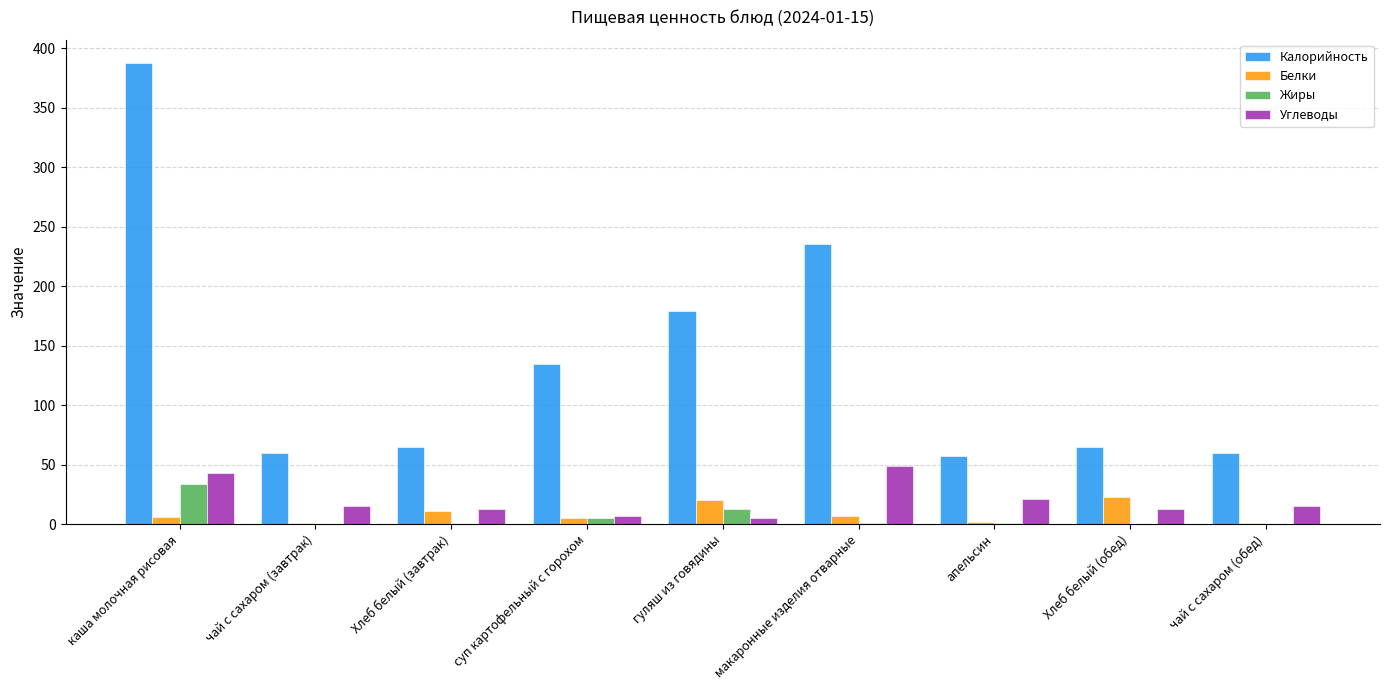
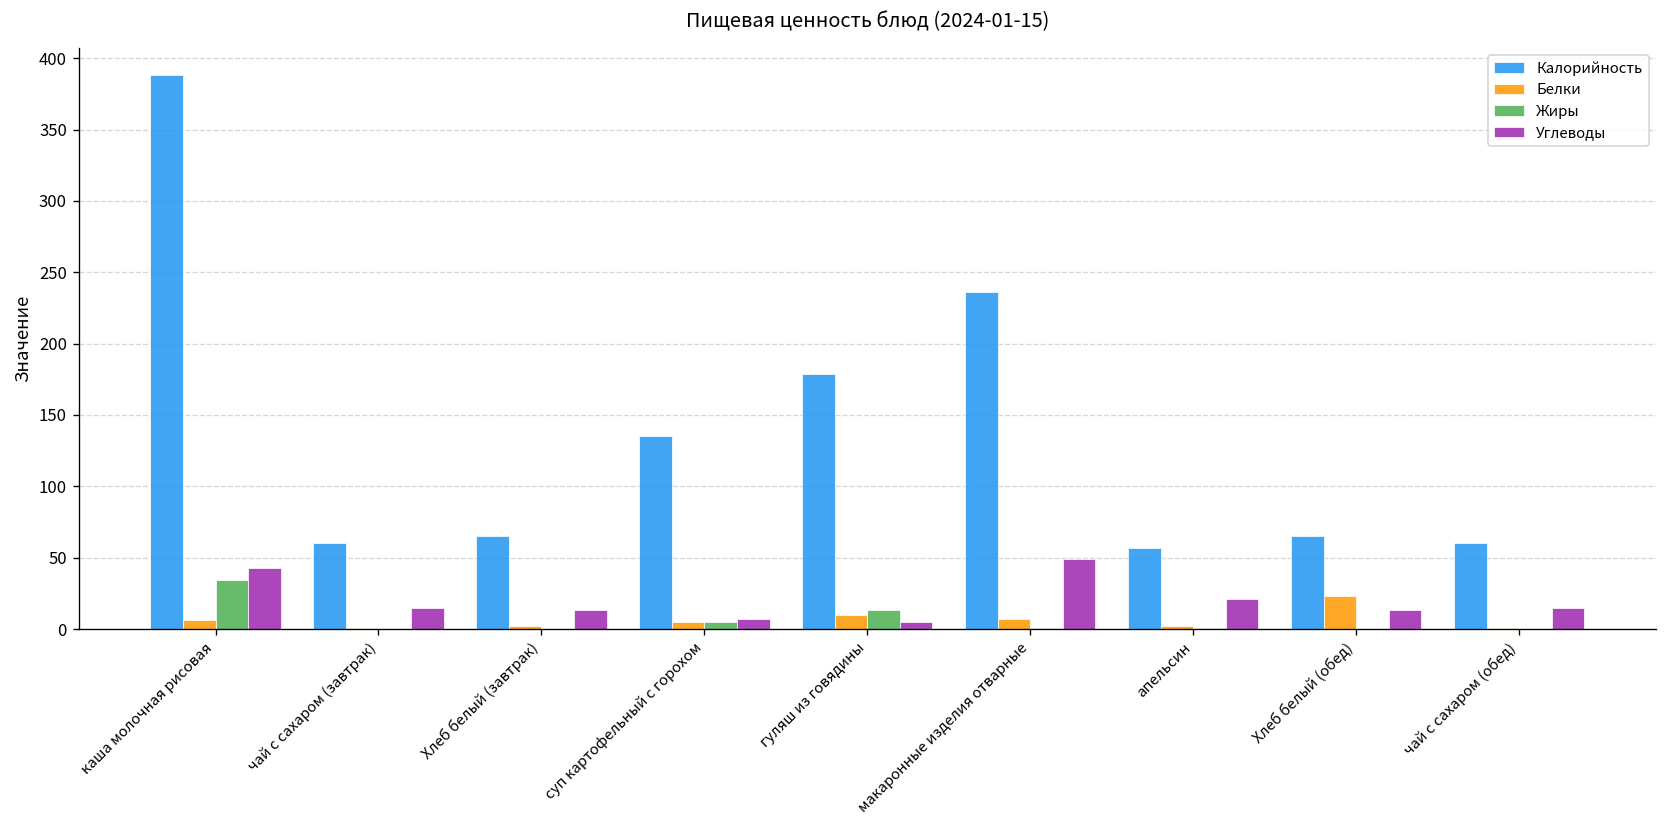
  {
    "Калорийность": {
      "каша молочная рисовая": 388,
      "чай с сахаром (завтрак)": 60,
      "Хлеб белый (завтрак)": 65,
      "суп картофельный с горохом": 135,
      "гуляш из говядины": 179,
      "макаронные изделия отварные": 236,
      "апельсин": 57,
      "Хлеб белый (обед)": 65,
      "чай с сахаром (обед)": 60
    },
    "Белки": {
      "каша молочная рисовая": 6,
-     "Хлеб белый (завтрак)": 11,
+     "Хлеб белый (завтрак)": 2,
      "суп картофельный с горохом": 5,
-     "гуляш из говядины": 20,
+     "гуляш из говядины": 10,
      "макаронные изделия отварные": 7,
      "Хлеб белый (обед)": 23
    },
    "Жиры": {
      "каша молочная рисовая": 34,
      "чай с сахаром (завтрак)": 0,
      "Хлеб белый (завтрак)": 0,
      "суп картофельный с горохом": 5,
      "гуляш из говядины": 13,
      "Хлеб белый (обед)": 0,
      "чай с сахаром (обед)": 0
    },
    "Углеводы": {
      "каша молочная рисовая": 43,
      "чай с сахаром (завтрак)": 15,
      "Хлеб белый (завтрак)": 13,
      "суп картофельный с горохом": 7,
      "гуляш из говядины": 5,
      "макаронные изделия отварные": 49,
      "апельсин": 21,
      "Хлеб белый (обед)": 13,
      "чай с сахаром (обед)": 15
    }
  }
